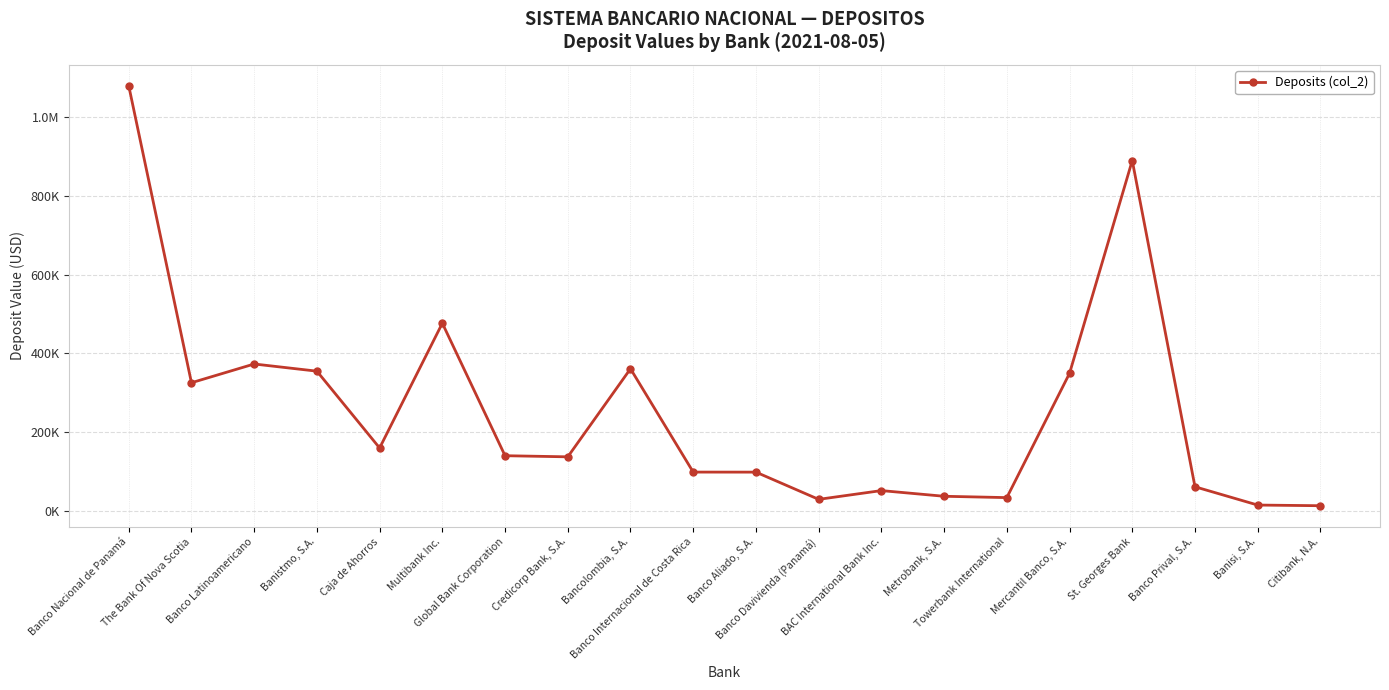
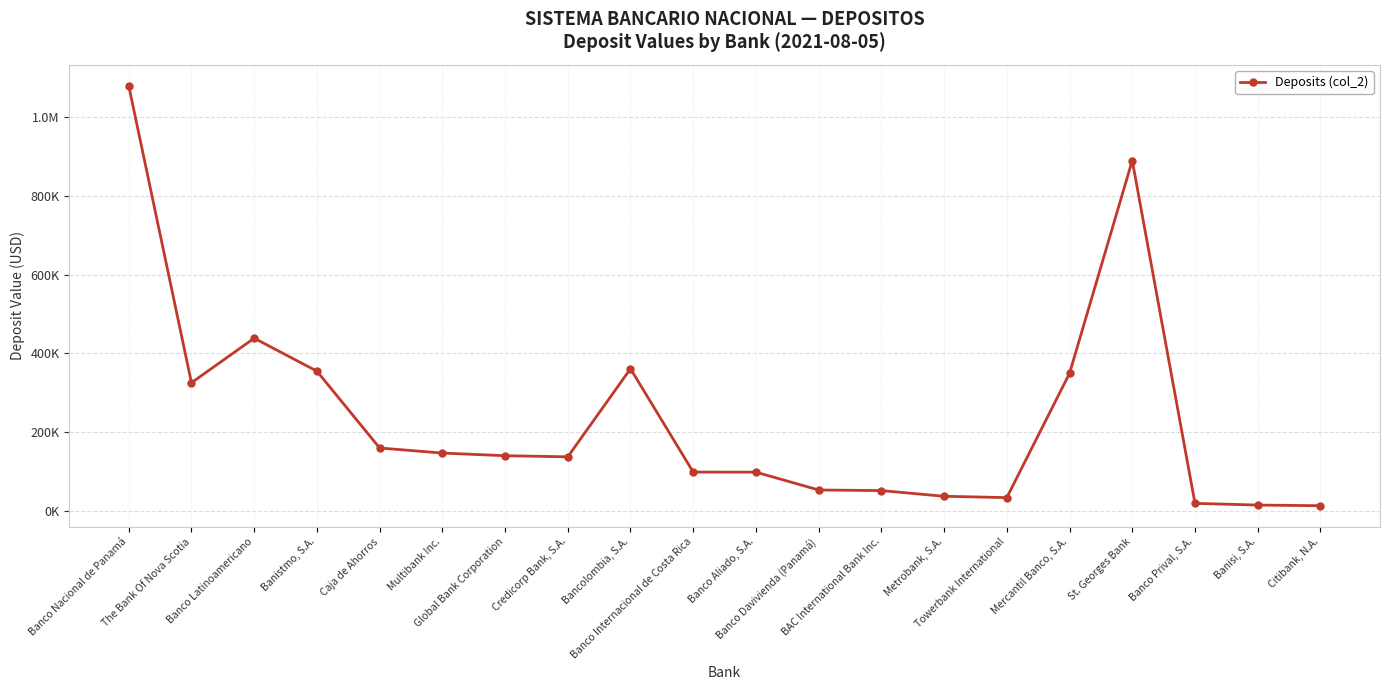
  {
    "Banco Nacional de Panamá": 1080000,
    "The Bank Of Nova Scotia": 320000,
-   "Banco Latinoamericano": 370000,
+   "Banco Latinoamericano": 440000,
    "Banistmo, S.A.": 350000,
    "Caja de Ahorros": 160000,
-   "Multibank Inc.": 480000,
+   "Multibank Inc.": 150000,
    "Global Bank Corporation": 140000,
    "Credicorp Bank, S.A.": 140000,
    "Bancolombia, S.A.": 360000,
    "Banco Internacional de Costa Rica": 100000,
    "Banco Aliado, S.A.": 100000,
-   "Banco Davivienda (Panamá)": 30000,
+   "Banco Davivienda (Panamá)": 50000,
    "BAC International Bank Inc.": 50000,
    "Metrobank, S.A.": 40000,
    "Towerbank International": 30000,
    "Mercantil Banco, S.A.": 350000,
    "St. Georges Bank": 890000,
-   "Banco Prival, S.A.": 60000,
+   "Banco Prival, S.A.": 20000,
    "Banisi, S.A.": 10000,
    "Citibank, N.A.": 10000
  }
